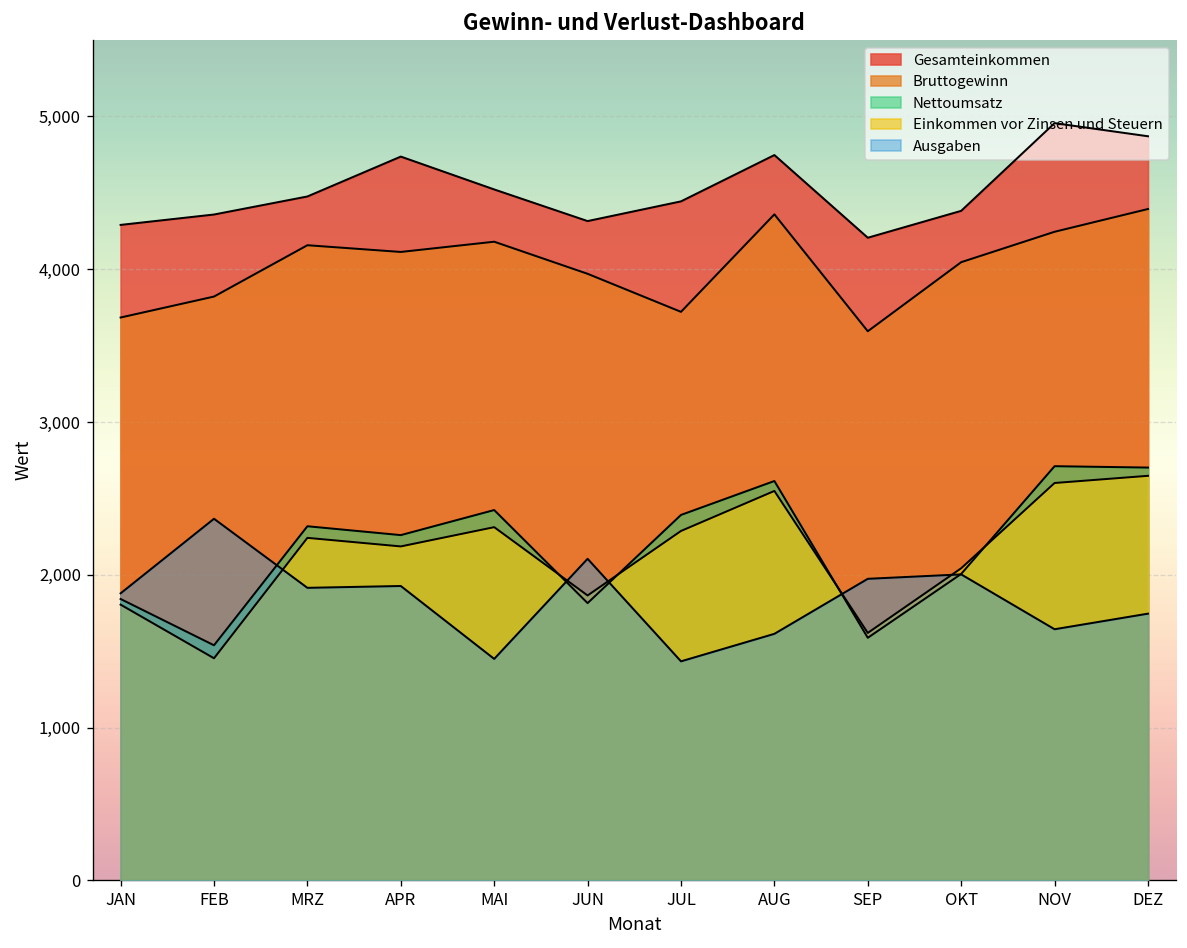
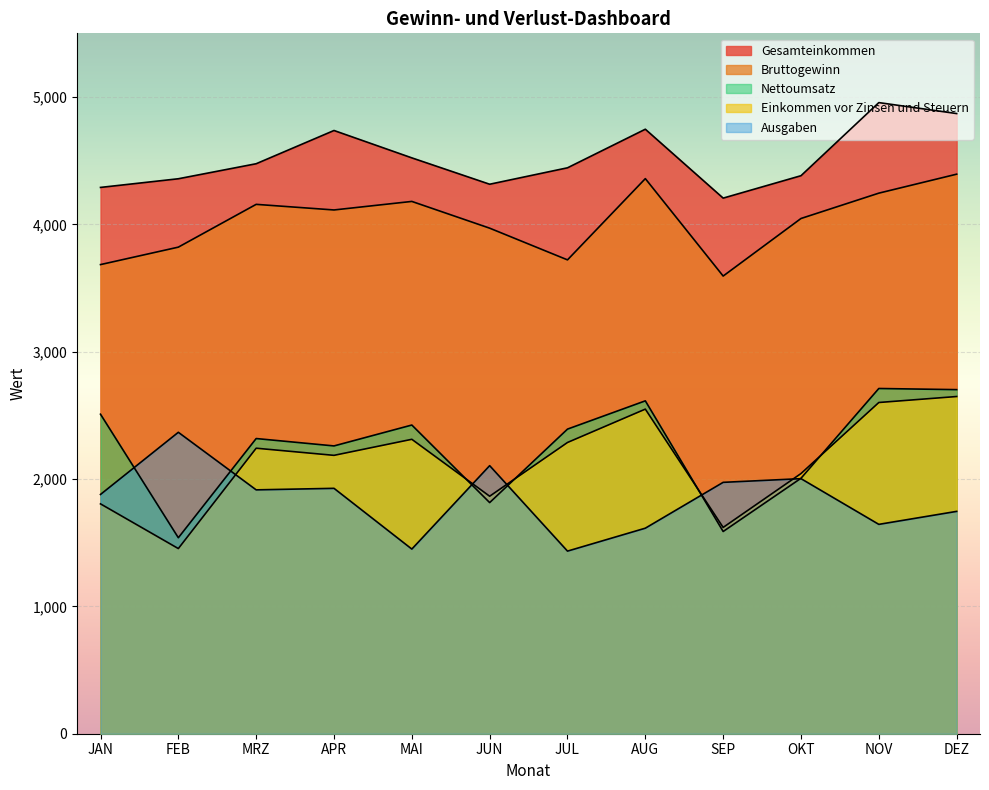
  {
    "Nettoumsatz": {
-     "JAN": "1,840",
+     "JAN": "2,510",
      "FEB": "1,540",
      "MRZ": "2,320",
      "APR": "2,260",
      "MAI": "2,420",
      "JUN": "1,820",
      "JUL": "2,390",
      "AUG": "2,610",
      "SEP": "1,590",
      "NOV": "2,710",
      "DEZ": "2,700"
    },
    "Einkommen vor Zinsen und Steuern": {
      "JAN": "1,810",
      "FEB": "1,450",
      "MRZ": "2,240",
      "APR": "2,190",
      "MAI": "2,310",
      "JUN": "1,870",
      "JUL": "2,290",
      "AUG": "2,550",
      "SEP": "1,620",
      "OKT": "2,040",
      "NOV": "2,600",
      "DEZ": "2,650"
    },
    "Ausgaben": {
      "JAN": "1,880",
      "FEB": "2,370",
      "MRZ": "1,920",
      "APR": "1,930",
      "MAI": "1,450",
      "JUN": "2,110",
      "JUL": "1,430",
      "AUG": "1,610",
      "SEP": "1,970",
      "NOV": "1,640",
      "DEZ": "1,750"
    }
  }
